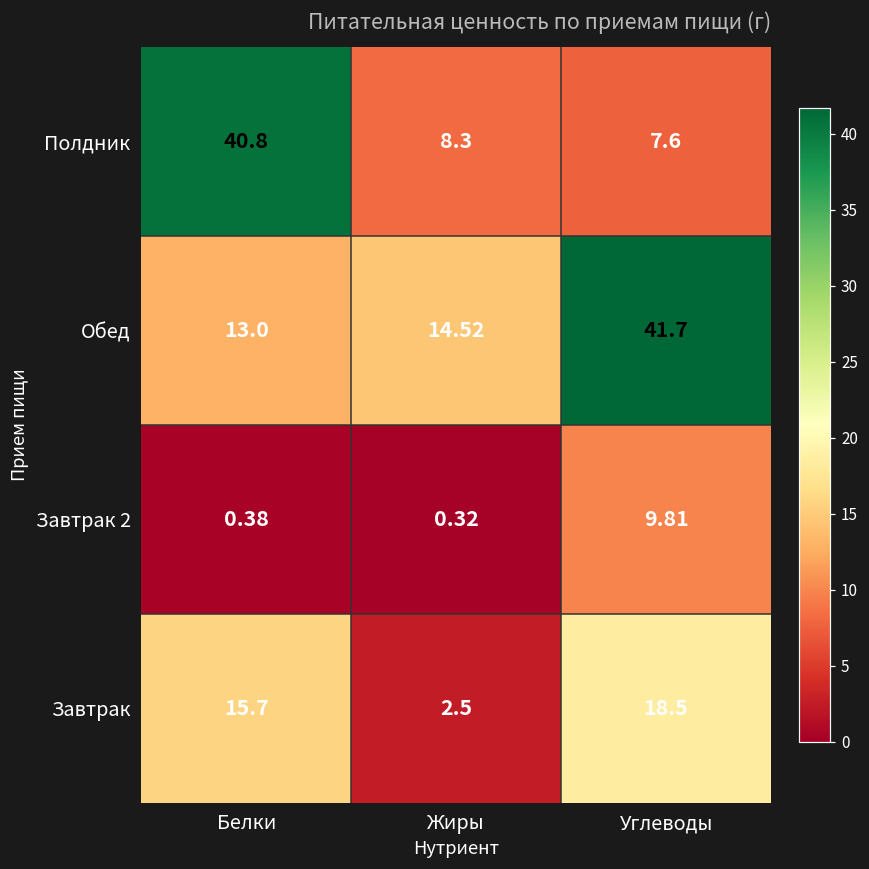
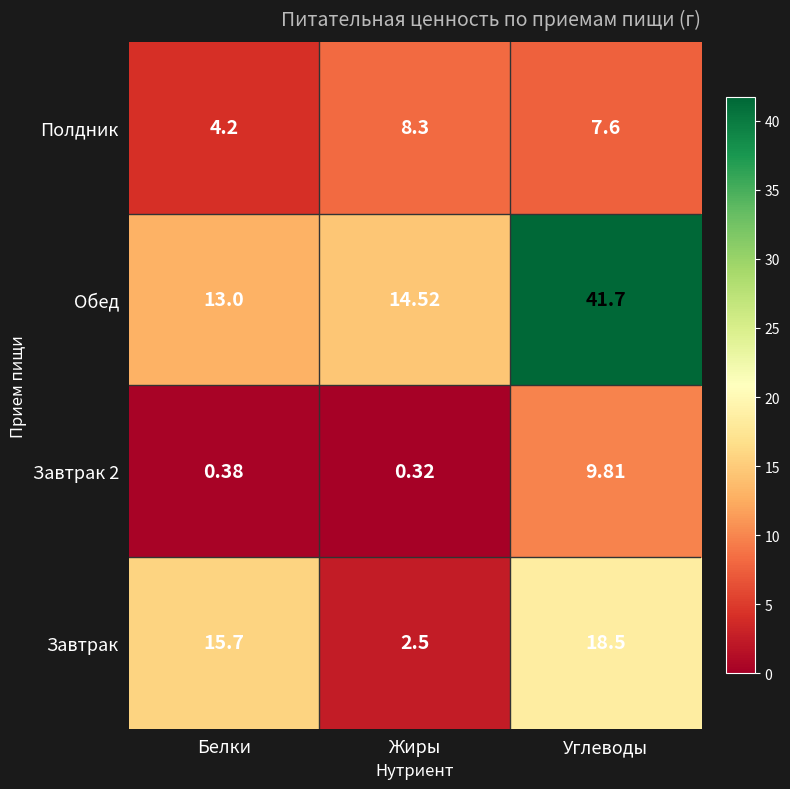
  {
    "Полдник": {
-     "Белки": 40.8,
+     "Белки": 4.2,
      "Жиры": 8.3,
      "Углеводы": 7.6
    },
    "Обед": {
      "Белки": 13.0,
      "Жиры": 14.52,
      "Углеводы": 41.7
    },
    "Завтрак 2": {
      "Белки": 0.38,
      "Жиры": 0.32,
      "Углеводы": 9.81
    },
    "Завтрак": {
      "Белки": 15.7,
      "Жиры": 2.5,
      "Углеводы": 18.5
    }
  }
